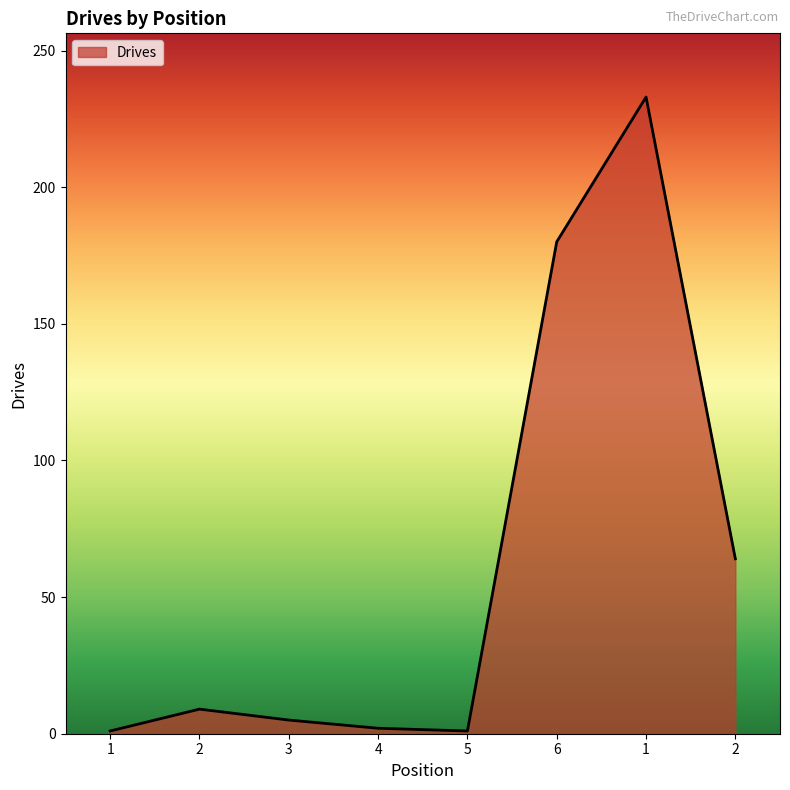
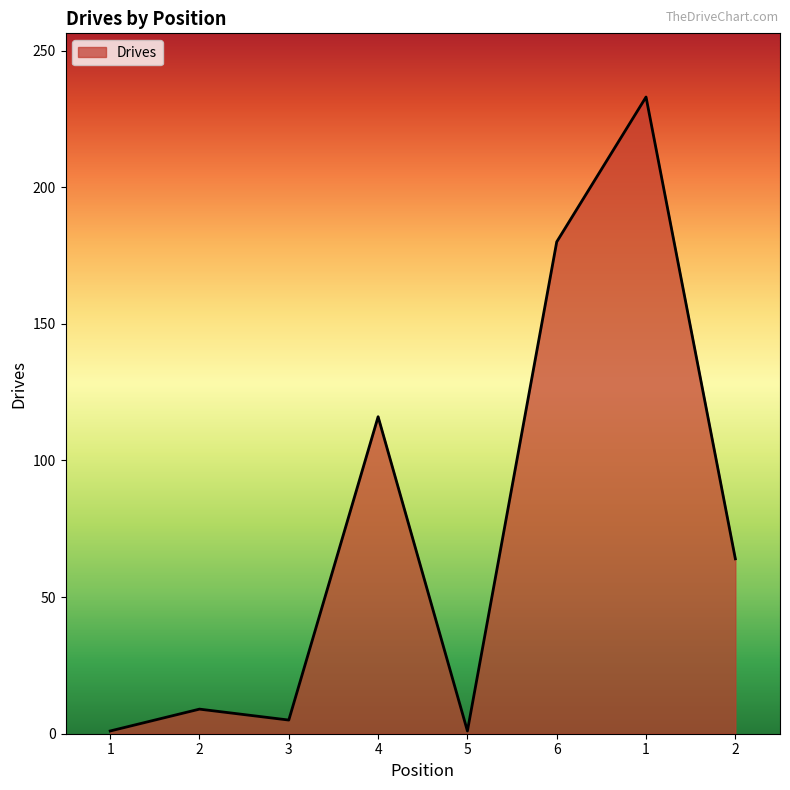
  {
    "3": 5,
-   "4": 2,
+   "4": 116,
    "5": 1,
    "6": 180
  }
